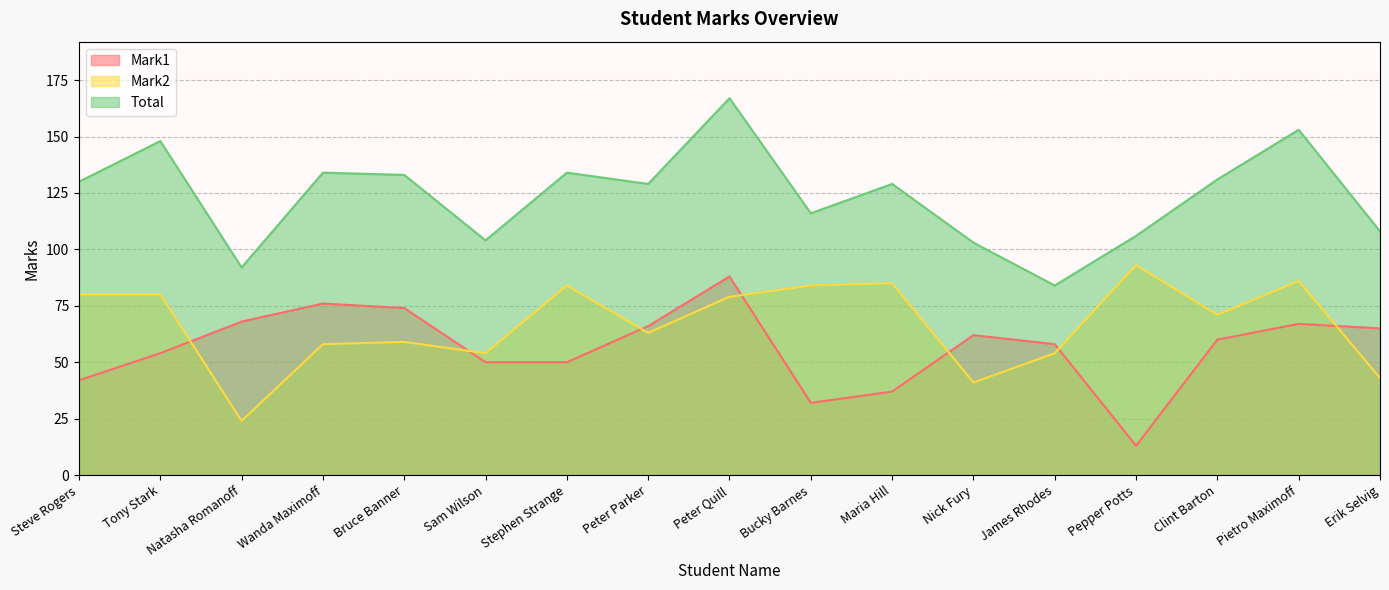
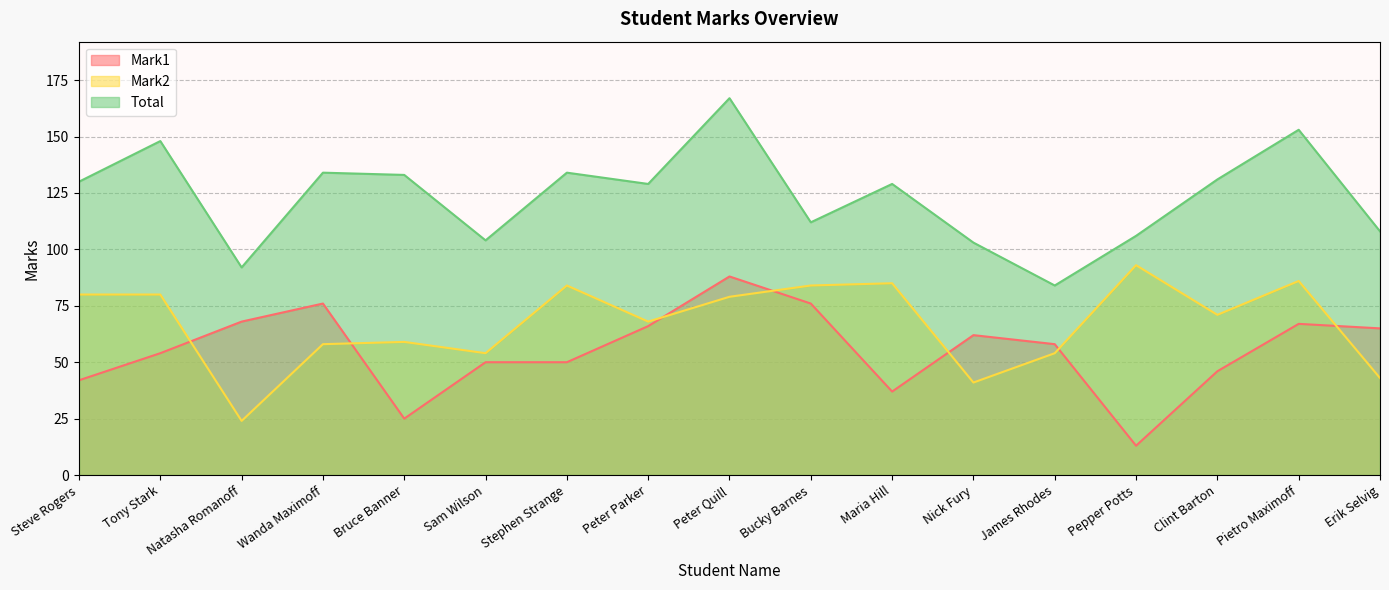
  {
    "Mark1": {
      "Steve Rogers": 42,
      "Tony Stark": 54,
      "Natasha Romanoff": 68,
      "Wanda Maximoff": 76,
-     "Bruce Banner": 74,
+     "Bruce Banner": 25,
      "Sam Wilson": 50,
      "Stephen Strange": 50,
      "Peter Parker": 66,
      "Peter Quill": 88,
-     "Bucky Barnes": 32,
+     "Bucky Barnes": 76,
      "Maria Hill": 37,
      "Nick Fury": 62,
      "James Rhodes": 58,
      "Pepper Potts": 13,
-     "Clint Barton": 60,
+     "Clint Barton": 46,
      "Pietro Maximoff": 67,
      "Erik Selvig": 65
    },
    "Mark2": {
      "Steve Rogers": 80,
      "Tony Stark": 80,
      "Natasha Romanoff": 24,
      "Wanda Maximoff": 58,
      "Bruce Banner": 59,
      "Sam Wilson": 54,
      "Stephen Strange": 84,
-     "Peter Parker": 63,
+     "Peter Parker": 68,
      "Peter Quill": 79,
      "Bucky Barnes": 84,
      "Maria Hill": 85,
      "Nick Fury": 41,
      "James Rhodes": 54,
      "Pepper Potts": 93,
      "Clint Barton": 71,
      "Pietro Maximoff": 86,
      "Erik Selvig": 43
    },
    "Total": {
      "Steve Rogers": 130,
      "Tony Stark": 148,
      "Natasha Romanoff": 92,
      "Wanda Maximoff": 134,
      "Bruce Banner": 133,
      "Sam Wilson": 104,
      "Stephen Strange": 134,
      "Peter Parker": 129,
      "Peter Quill": 167,
-     "Bucky Barnes": 116,
+     "Bucky Barnes": 112,
      "Maria Hill": 129,
      "Nick Fury": 103,
      "James Rhodes": 84,
      "Pepper Potts": 106,
      "Clint Barton": 131,
      "Pietro Maximoff": 153,
      "Erik Selvig": 108
    }
  }
